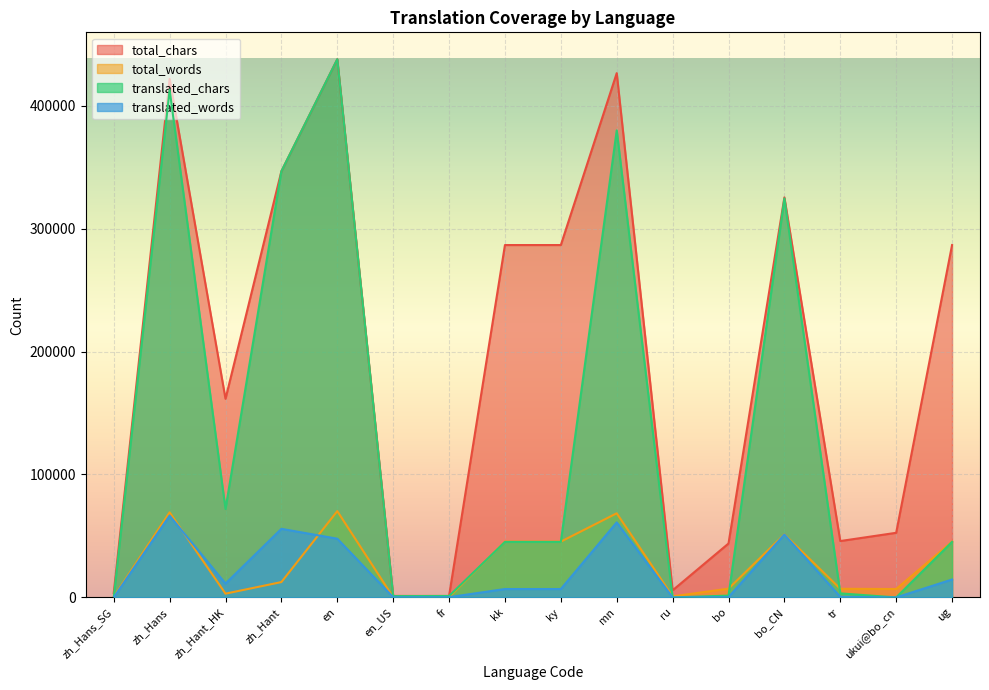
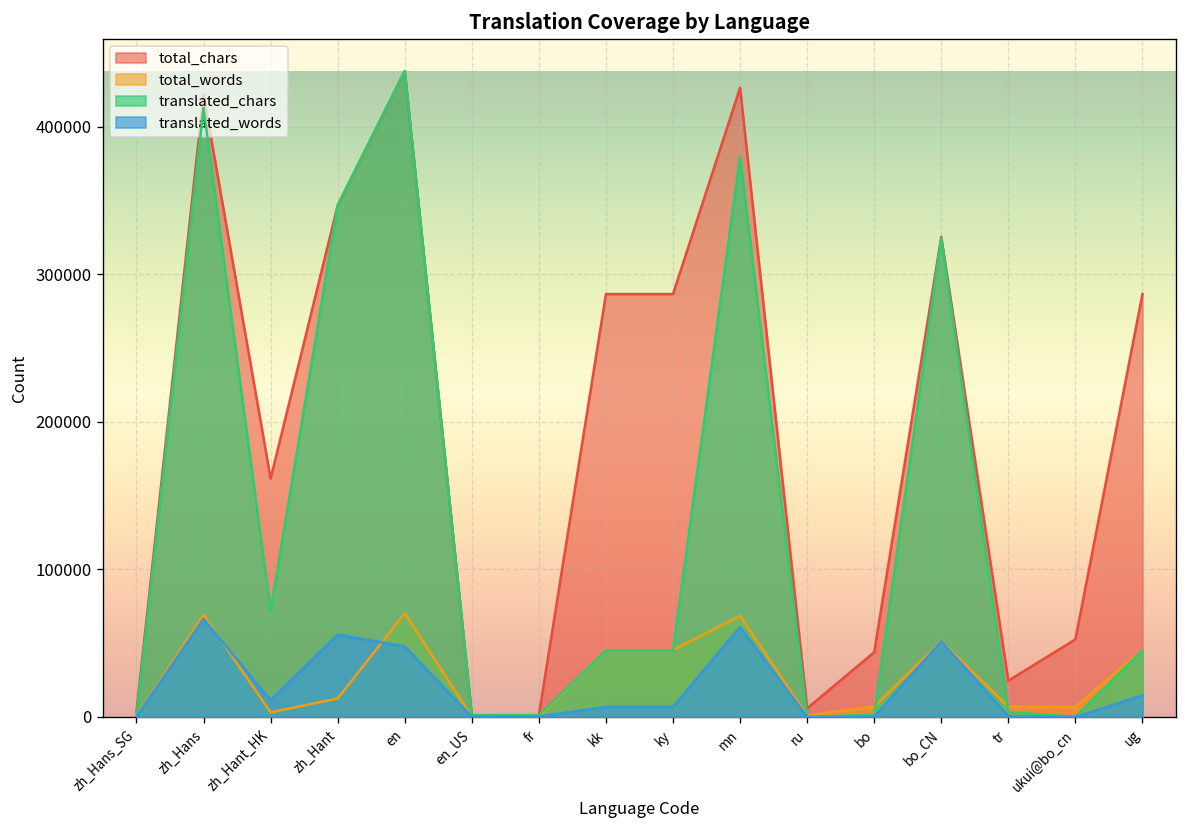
  {
    "total_chars": {
      "zh_Hans_SG": 4000,
      "zh_Hant_HK": 162000,
      "kk": 287000,
      "ky": 287000,
      "mn": 426000,
      "ru": 6000,
      "bo": 44000,
-     "tr": 46000,
+     "tr": 25000,
      "ukui@bo_cn": 53000,
      "ug": 287000
    },
    "total_words": {
      "zh_Hans": 69000,
      "zh_Hant_HK": 3000,
      "zh_Hant": 12000,
      "en": 70000,
      "mn": 68000,
      "bo": 7000,
      "tr": 7000,
      "ukui@bo_cn": 7000
    },
    "translated_chars": {
      "zh_Hant_HK": 72000,
      "mn": 380000,
      "tr": 3000
    },
    "translated_words": {
      "zh_Hans": 67000,
      "zh_Hant_HK": 11000,
      "zh_Hant": 56000,
      "en": 48000,
      "kk": 7000,
      "ky": 7000,
      "mn": 61000,
      "tr": 1000,
      "ug": 15000
    }
  }
